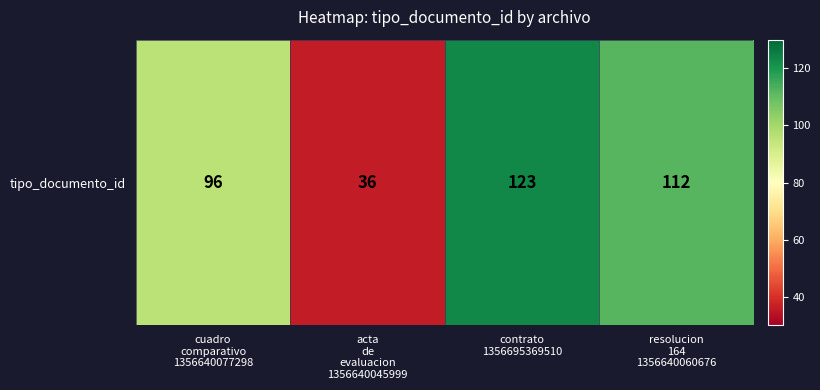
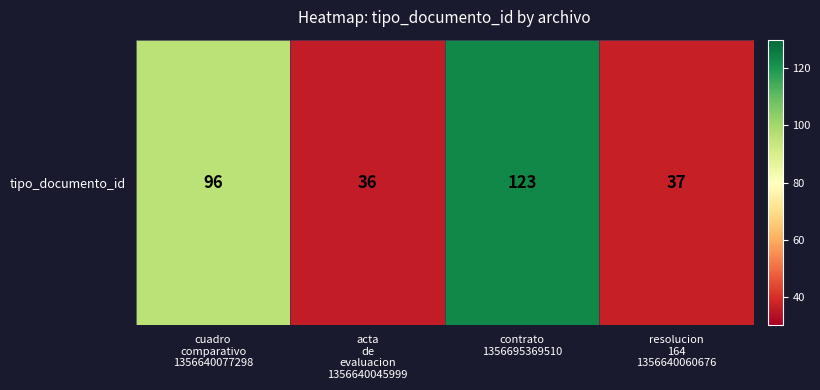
  {
    "tipo_documento_id": {
      "cuadro comparativo 1356640077298": 96,
      "acta de evaluacion 1356640045999": 36,
      "contrato 1356695369510": 123,
-     "resolucion 164 1356640060676": 112
+     "resolucion 164 1356640060676": 37
    }
  }
